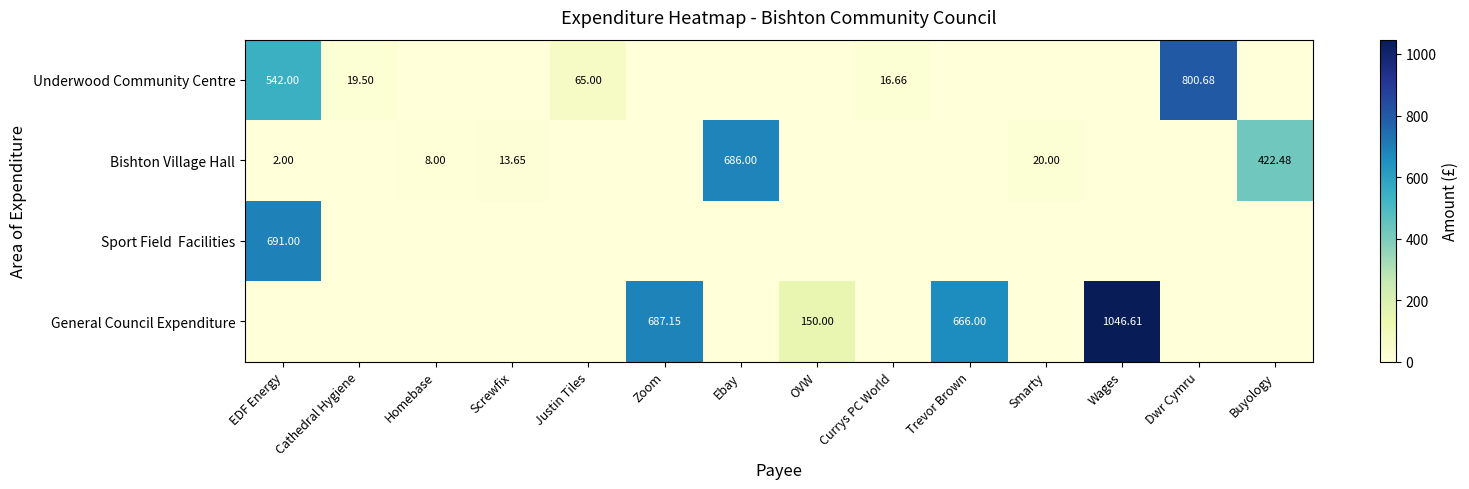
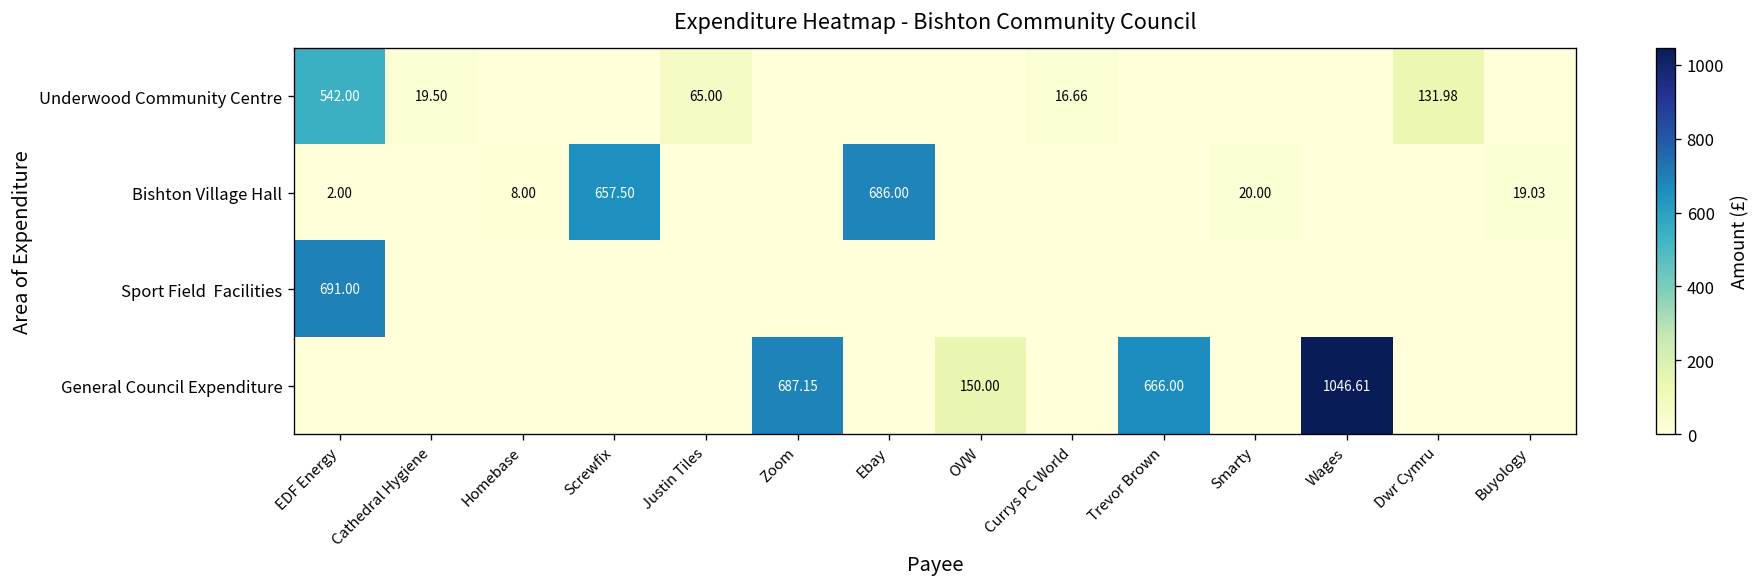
  {
    "Underwood Community Centre": {
      "EDF Energy": 542.00,
      "Cathedral Hygiene": 19.50,
      "Justin Tiles": 65.00,
      "Currys PC World": 16.66,
-     "Dwr Cymru": 800.68
+     "Dwr Cymru": 131.98
    },
    "Bishton Village Hall": {
      "EDF Energy": 2.00,
      "Homebase": 8.00,
-     "Screwfix": 13.65,
+     "Screwfix": 657.50,
      "Ebay": 686.00,
      "Smarty": 20.00,
-     "Buyology": 422.48
+     "Buyology": 19.03
    },
    "Sport Field Facilities": {
      "EDF Energy": 691.00
    },
    "General Council Expenditure": {
      "Zoom": 687.15,
      "OVW": 150.00,
      "Trevor Brown": 666.00,
      "Wages": 1046.61
    }
  }
